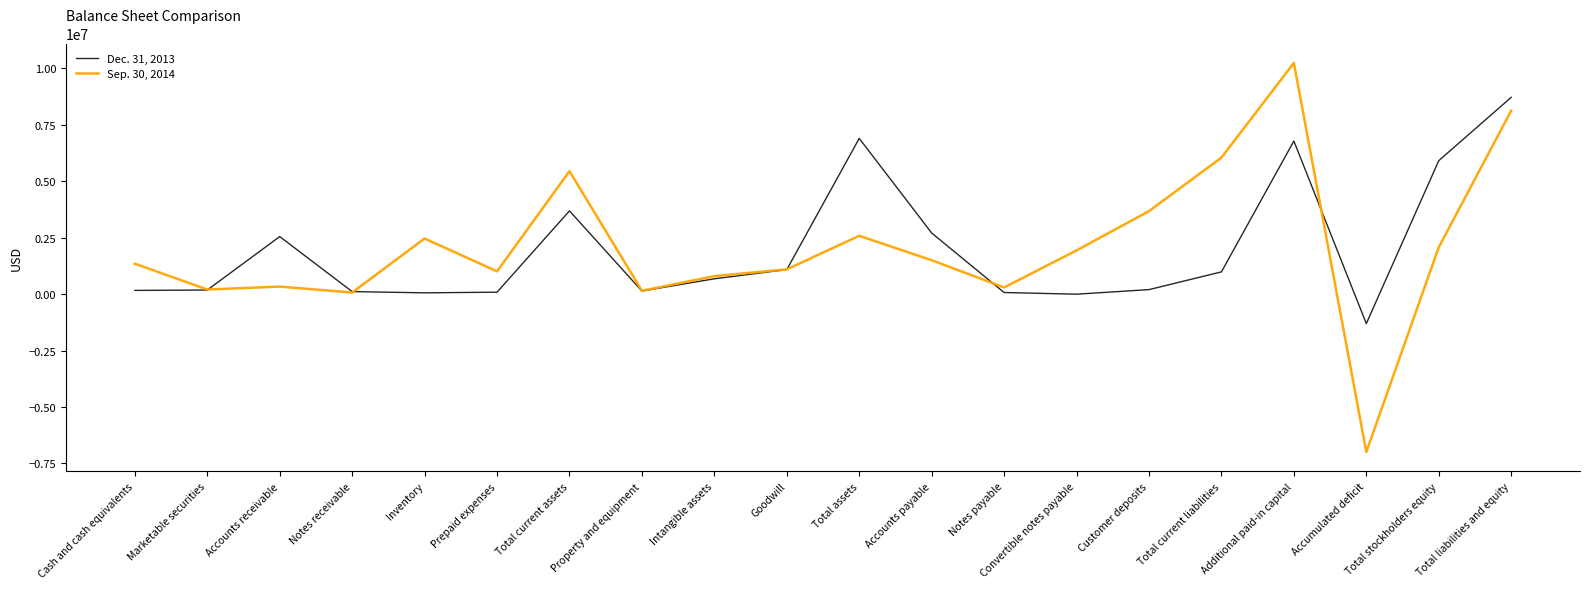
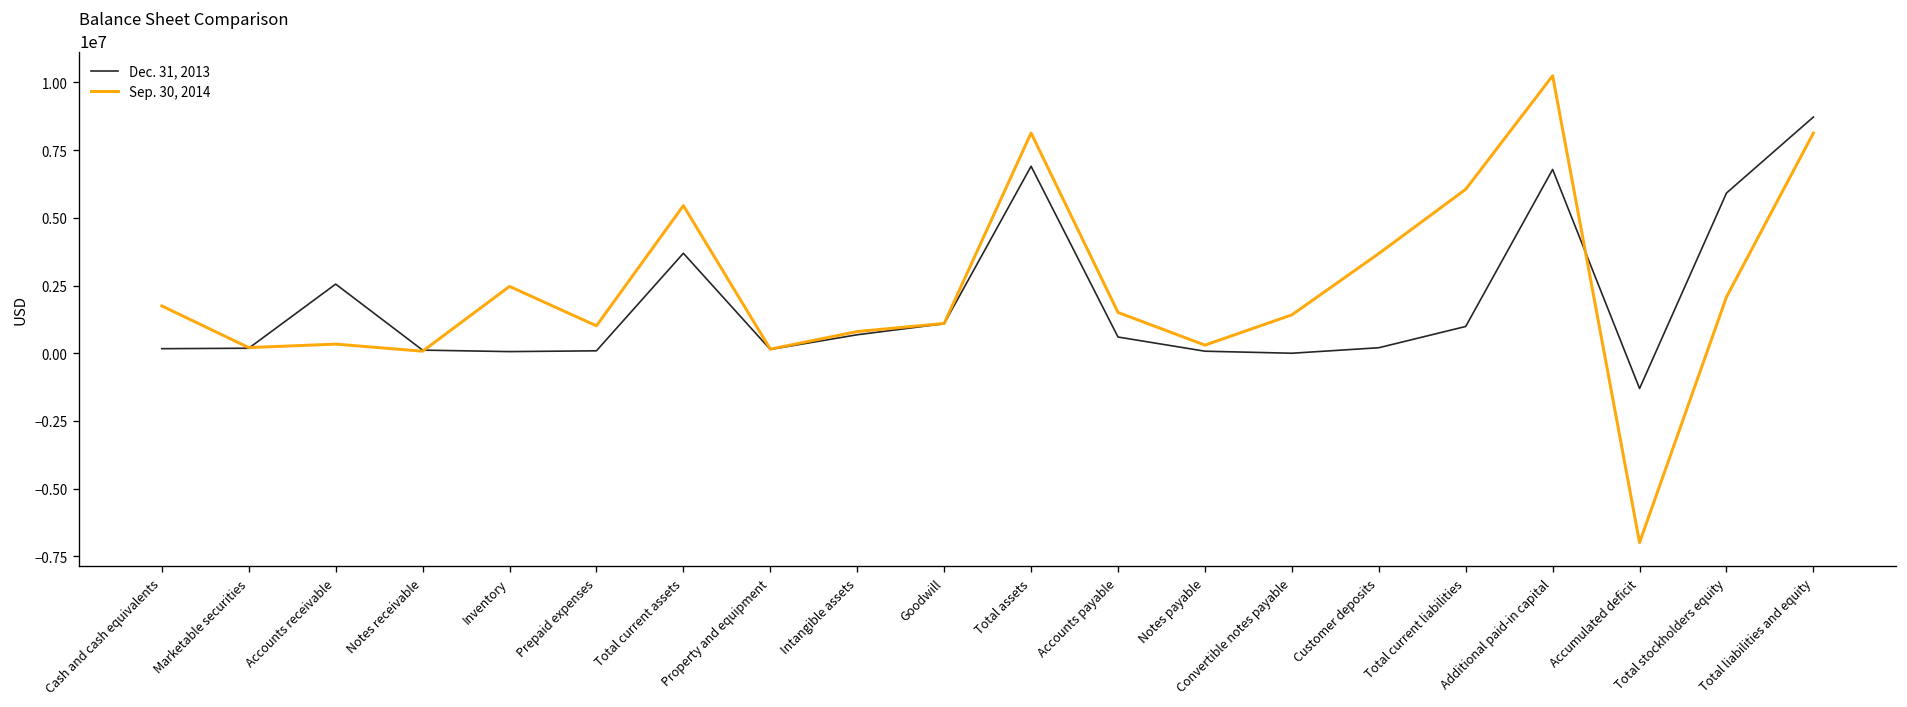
  {
    "Dec. 31, 2013": {
      "Cash and cash equivalents": 200000,
      "Accounts receivable": 2600000,
      "Inventory": 100000,
      "Prepaid expenses": 100000,
      "Total current assets": 3700000,
      "Intangible assets": 700000,
      "Total assets": 6900000,
-     "Accounts payable": 2700000,
+     "Accounts payable": 600000,
      "Notes payable": 100000,
      "Convertible notes payable": 0,
      "Customer deposits": 200000,
      "Total current liabilities": 1000000,
      "Additional paid-in capital": 6800000,
      "Accumulated deficit": -1300000,
      "Total stockholders equity": 5900000,
      "Total liabilities and equity": 8700000
    },
    "Sep. 30, 2014": {
-     "Cash and cash equivalents": 1400000,
+     "Cash and cash equivalents": 1700000,
      "Accounts receivable": 300000,
      "Inventory": 2500000,
      "Prepaid expenses": 1000000,
      "Total current assets": 5500000,
      "Intangible assets": 800000,
-     "Total assets": 2600000,
+     "Total assets": 8100000,
      "Accounts payable": 1500000,
      "Notes payable": 300000,
-     "Convertible notes payable": 1900000,
+     "Convertible notes payable": 1400000,
      "Customer deposits": 3700000,
      "Total current liabilities": 6100000,
      "Additional paid-in capital": 10200000,
      "Accumulated deficit": -7000000,
      "Total stockholders equity": 2100000,
      "Total liabilities and equity": 8100000
    }
  }
